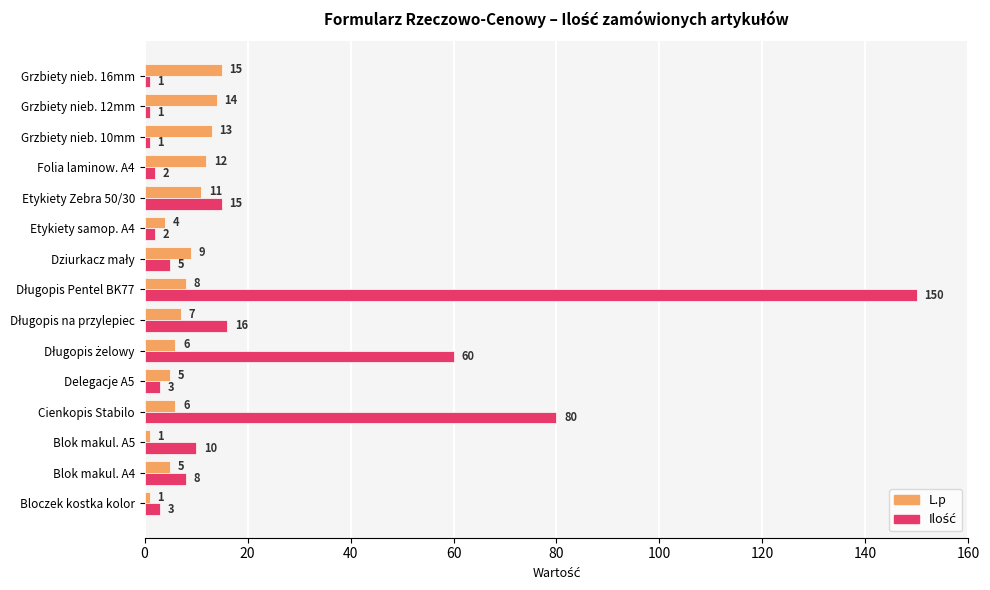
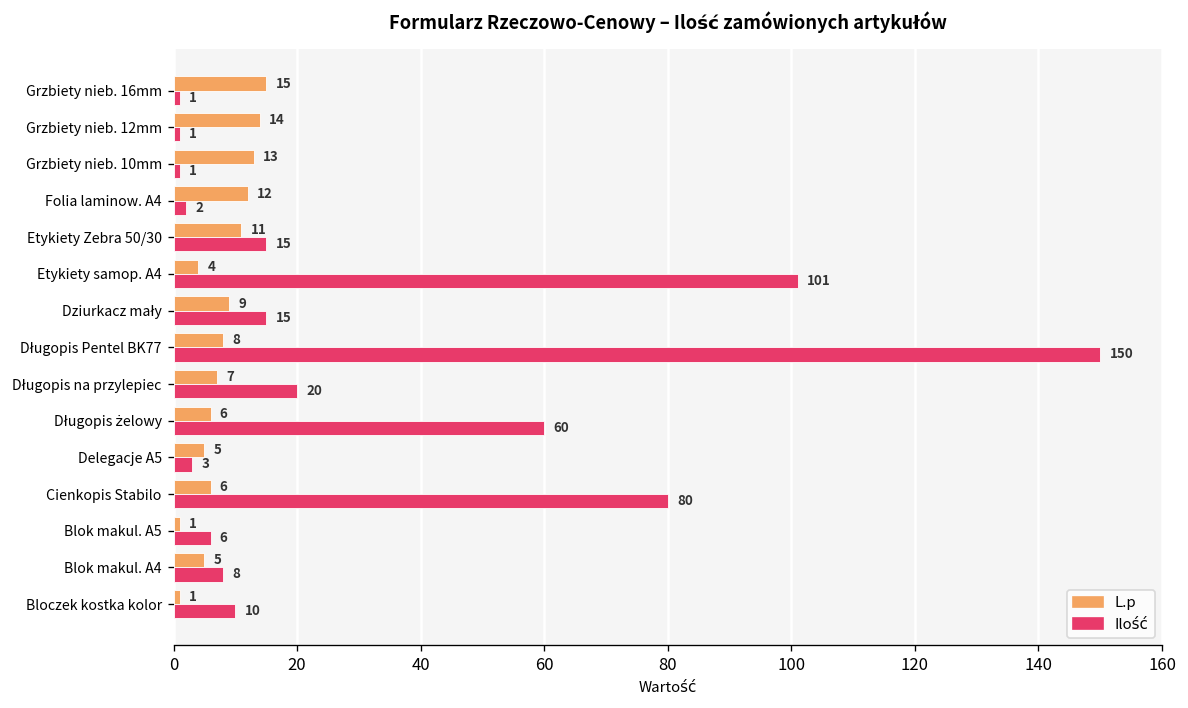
  {
    "L.p": {
      "Grzbiety nieb. 16mm": 15,
      "Grzbiety nieb. 12mm": 14,
      "Grzbiety nieb. 10mm": 13,
      "Folia laminow. A4": 12,
      "Etykiety Zebra 50/30": 11,
      "Etykiety samop. A4": 4,
      "Dziurkacz mały": 9,
      "Długopis Pentel BK77": 8,
      "Długopis na przylepiec": 7,
      "Długopis żelowy": 6,
      "Delegacje A5": 5,
      "Cienkopis Stabilo": 6,
      "Blok makul. A5": 1,
      "Blok makul. A4": 5,
      "Bloczek kostka kolor": 1
    },
    "Ilość": {
      "Grzbiety nieb. 16mm": 1,
      "Grzbiety nieb. 12mm": 1,
      "Grzbiety nieb. 10mm": 1,
      "Folia laminow. A4": 2,
      "Etykiety Zebra 50/30": 15,
-     "Etykiety samop. A4": 2,
-     "Dziurkacz mały": 5,
+     "Etykiety samop. A4": 101,
+     "Dziurkacz mały": 15,
      "Długopis Pentel BK77": 150,
-     "Długopis na przylepiec": 16,
+     "Długopis na przylepiec": 20,
      "Długopis żelowy": 60,
      "Delegacje A5": 3,
      "Cienkopis Stabilo": 80,
-     "Blok makul. A5": 10,
+     "Blok makul. A5": 6,
      "Blok makul. A4": 8,
-     "Bloczek kostka kolor": 3
+     "Bloczek kostka kolor": 10
    }
  }
